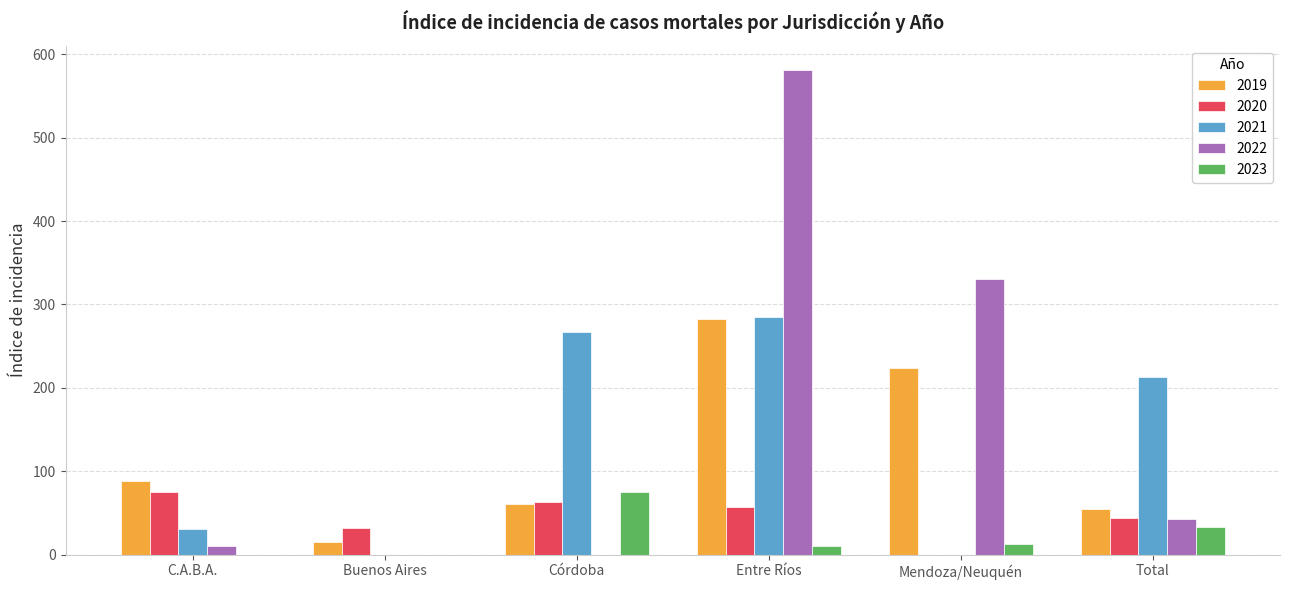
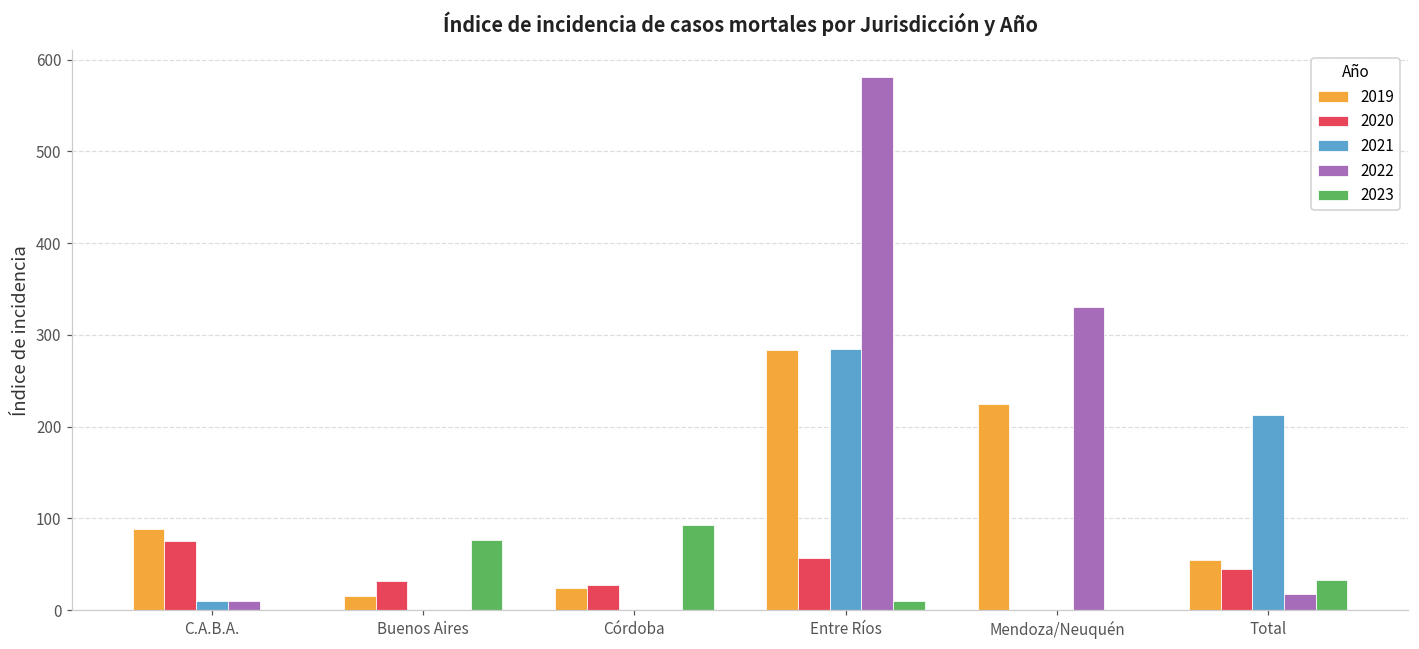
  {
    "2019": {
      "C.A.B.A.": 90,
      "Buenos Aires": 20,
-     "Córdoba": 60,
+     "Córdoba": 20,
      "Entre Ríos": 280,
      "Mendoza/Neuquén": 220,
      "Total": 60
    },
    "2020": {
      "C.A.B.A.": 80,
      "Buenos Aires": 30,
-     "Córdoba": 60,
+     "Córdoba": 30,
      "Entre Ríos": 60,
      "Mendoza/Neuquén": 0,
      "Total": 40
    },
    "2021": {
-     "C.A.B.A.": 30,
+     "C.A.B.A.": 10,
      "Buenos Aires": 0,
-     "Córdoba": 270,
+     "Córdoba": 0,
      "Entre Ríos": 280,
      "Mendoza/Neuquén": 0,
      "Total": 210
    },
    "2022": {
      "C.A.B.A.": 10,
      "Buenos Aires": 0,
      "Córdoba": 0,
      "Entre Ríos": 580,
      "Mendoza/Neuquén": 330,
-     "Total": 40
+     "Total": 20
    },
    "2023": {
      "C.A.B.A.": 0,
-     "Buenos Aires": 0,
-     "Córdoba": 70,
+     "Buenos Aires": 80,
+     "Córdoba": 90,
      "Entre Ríos": 10,
-     "Mendoza/Neuquén": 10,
+     "Mendoza/Neuquén": 0,
      "Total": 30
    }
  }
